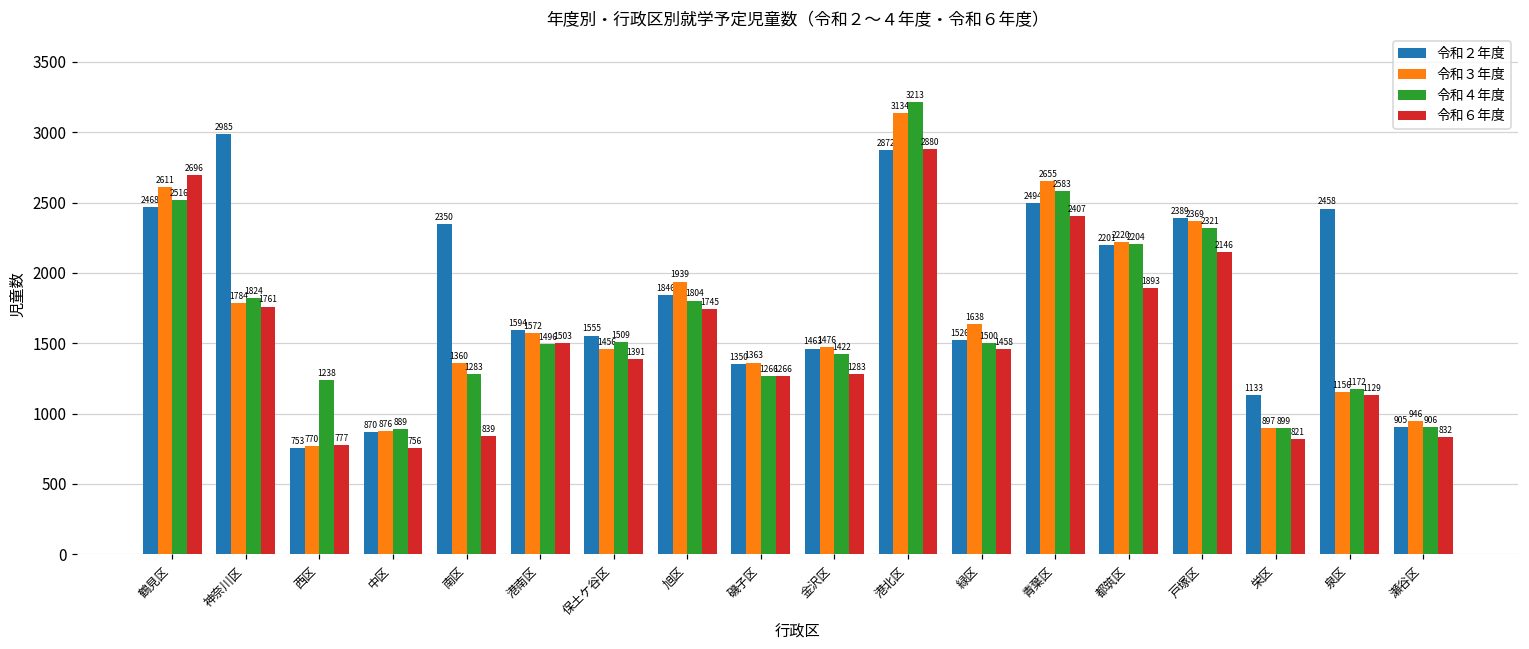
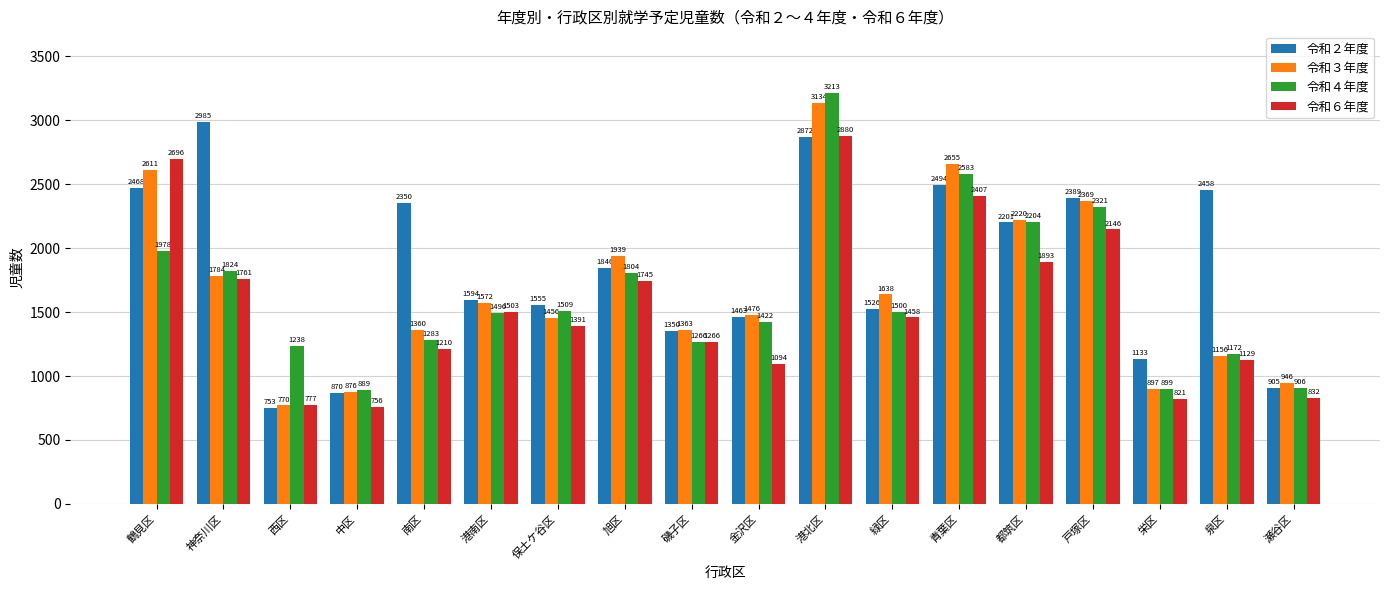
  {
    "令和２年度": {
      "鶴見区": 2468,
      "神奈川区": 2985,
      "西区": 753,
      "中区": 870,
      "南区": 2350,
      "港南区": 1594,
      "保土ケ谷区": 1555,
      "旭区": 1846,
      "港北区": 2872,
      "緑区": 1526,
      "青葉区": 2494,
      "都筑区": 2201,
      "戸塚区": 2389,
      "栄区": 1133,
      "泉区": 2458,
      "瀬谷区": 905
    },
    "令和３年度": {
      "鶴見区": 2611,
      "神奈川区": 1784,
      "西区": 770,
      "中区": 876,
      "南区": 1360,
      "港南区": 1572,
      "保土ケ谷区": 1456,
      "旭区": 1939,
      "港北区": 3134,
      "緑区": 1638,
      "青葉区": 2655,
      "戸塚区": 2369,
      "栄区": 897,
      "瀬谷区": 946
    },
    "令和４年度": {
-     "鶴見区": 2516,
+     "鶴見区": 1978,
      "神奈川区": 1824,
      "西区": 1238,
      "中区": 889,
      "南区": 1283,
      "保土ケ谷区": 1509,
      "旭区": 1804,
      "金沢区": 1422,
      "港北区": 3213,
      "緑区": 1500,
      "青葉区": 2583,
      "戸塚区": 2321,
      "栄区": 899,
      "瀬谷区": 906
    },
    "令和６年度": {
      "鶴見区": 2696,
      "神奈川区": 1761,
      "西区": 777,
      "中区": 756,
-     "南区": 839,
+     "南区": 1210,
      "保土ケ谷区": 1391,
      "旭区": 1745,
-     "金沢区": 1283,
+     "金沢区": 1094,
      "港北区": 2880,
      "緑区": 1458,
      "青葉区": 2407,
      "都筑区": 1893,
      "戸塚区": 2146,
      "栄区": 821,
      "泉区": 1129,
      "瀬谷区": 832
    }
  }
